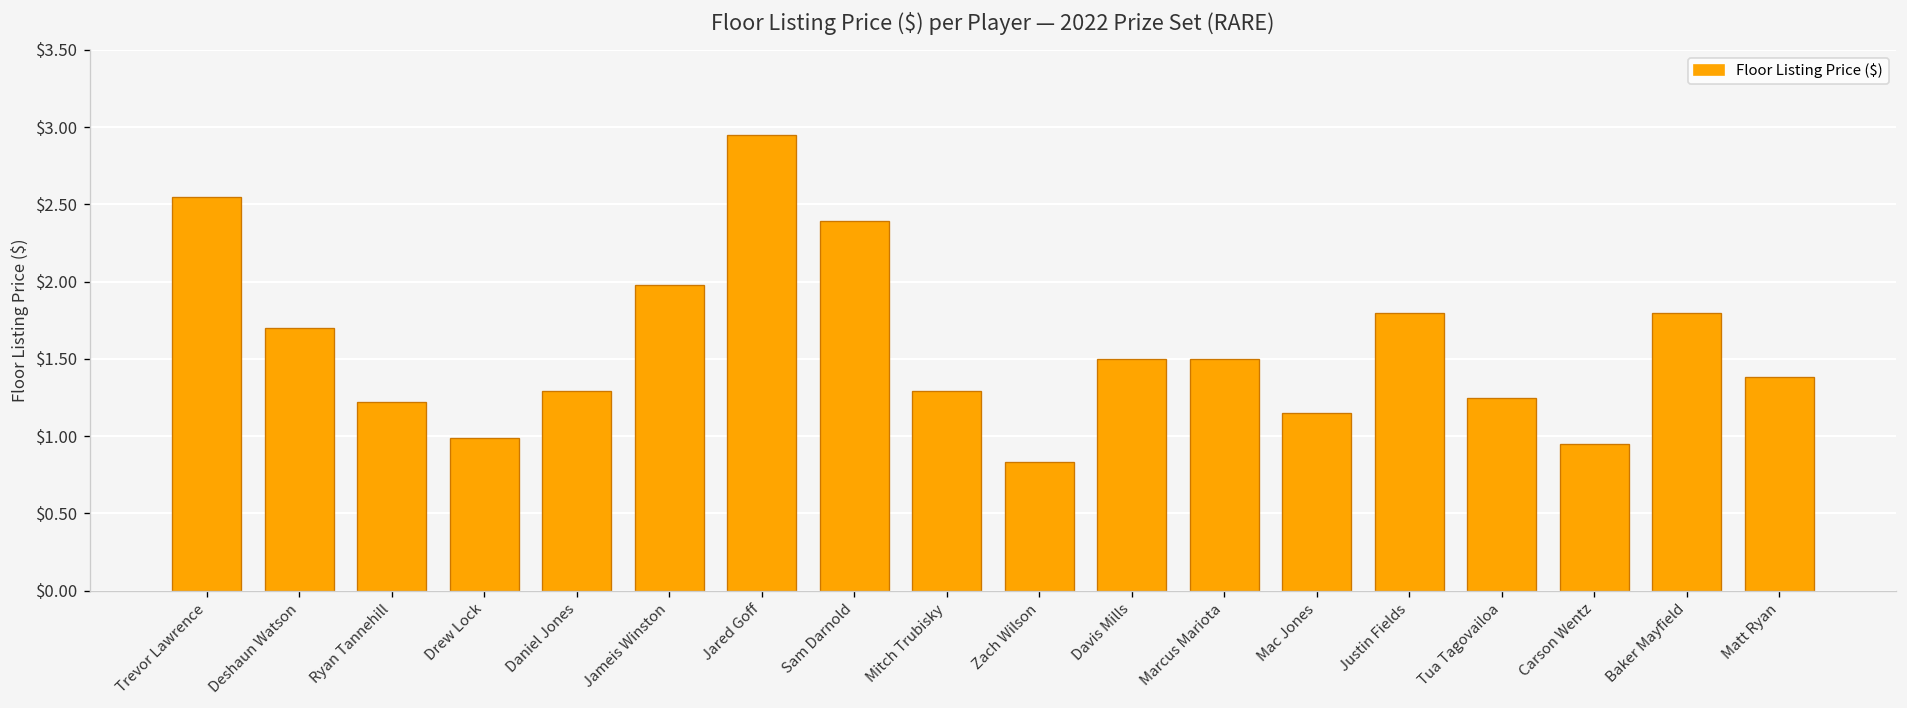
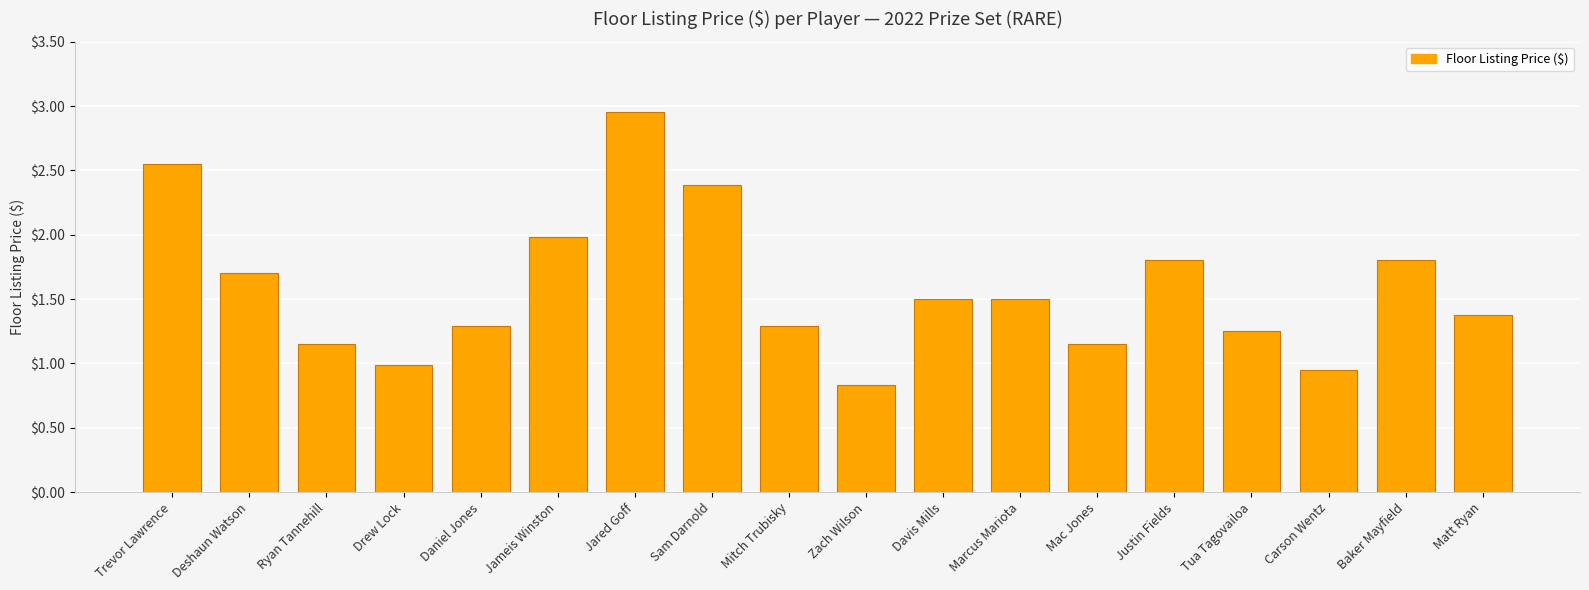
  {
    "Trevor Lawrence": "$2.55",
    "Deshaun Watson": "$1.70",
-   "Ryan Tannehill": "$1.22",
+   "Ryan Tannehill": "$1.15",
    "Drew Lock": "$0.99",
    "Daniel Jones": "$1.29",
    "Jameis Winston": "$1.98",
    "Jared Goff": "$2.95",
    "Sam Darnold": "$2.39",
    "Mitch Trubisky": "$1.29",
    "Zach Wilson": "$0.83",
    "Davis Mills": "$1.50",
    "Marcus Mariota": "$1.50",
    "Mac Jones": "$1.15",
    "Justin Fields": "$1.80",
    "Tua Tagovailoa": "$1.25",
    "Carson Wentz": "$0.95",
    "Baker Mayfield": "$1.80",
    "Matt Ryan": "$1.38"
  }
